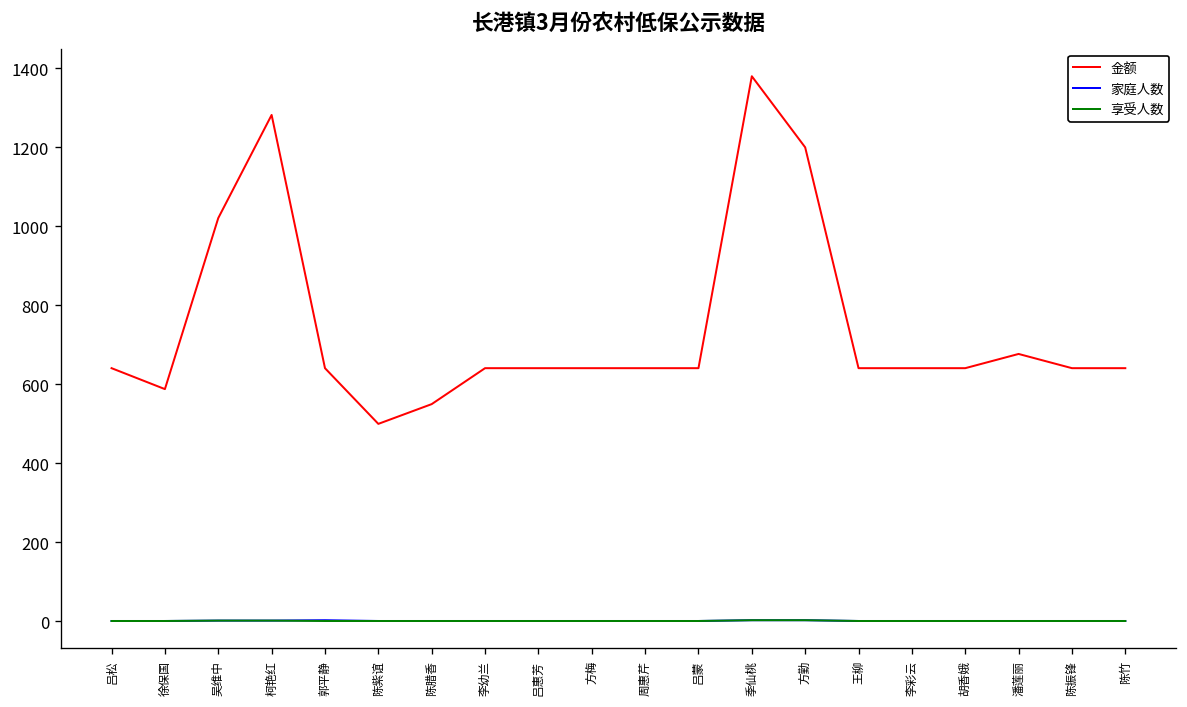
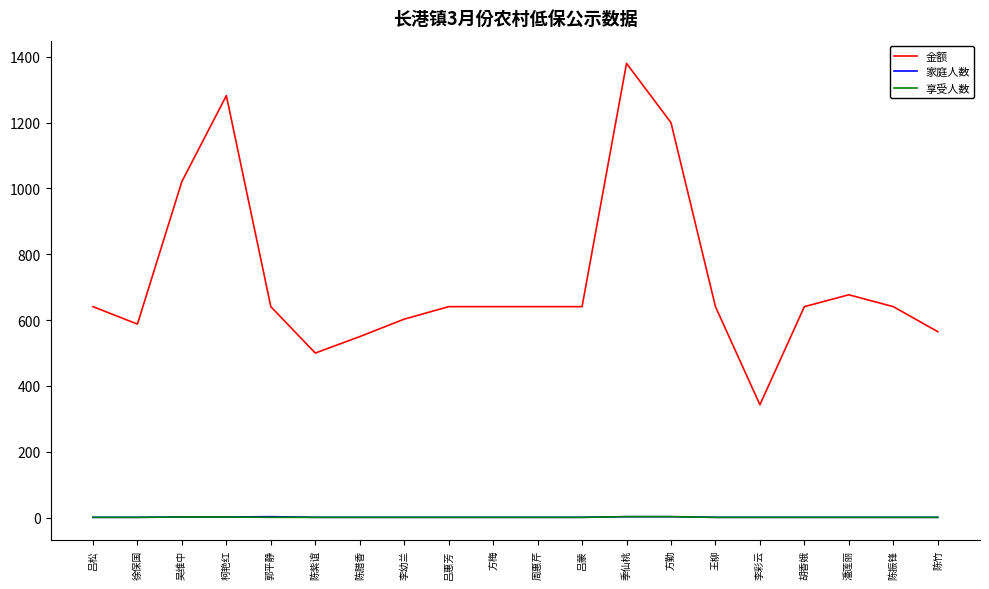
  {
    "金额": {
      "吕松": 640,
      "徐保国": 590,
      "吴维中": 1020,
      "柯艳红": 1280,
      "郭平静": 640,
      "陈紫谊": 500,
      "陈腊香": 550,
-     "李幼兰": 640,
+     "李幼兰": 600,
      "吕惠芳": 640,
      "方梅": 640,
      "周惠芹": 640,
      "吕蒙": 640,
      "季仙桃": 1380,
      "方勤": 1200,
      "王柳": 640,
-     "李彩云": 640,
+     "李彩云": 340,
      "胡香娥": 640,
      "潘莲丽": 680,
      "陈振锋": 640,
-     "陈竹": 640
+     "陈竹": 570
    },
    "享受人数": {
      "吕松": 0,
      "徐保国": 0,
      "吴维中": 0,
      "柯艳红": 0,
      "郭平静": 0,
      "陈紫谊": 0,
      "陈腊香": 0,
      "李幼兰": 0,
      "吕惠芳": 0,
      "方梅": 0,
      "周惠芹": 0,
      "吕蒙": 0,
      "季仙桃": 0,
      "方勤": 0,
      "王柳": 0,
      "李彩云": 0,
      "胡香娥": 0,
      "潘莲丽": 0,
      "陈振锋": 0,
      "陈竹": 0
    }
  }
